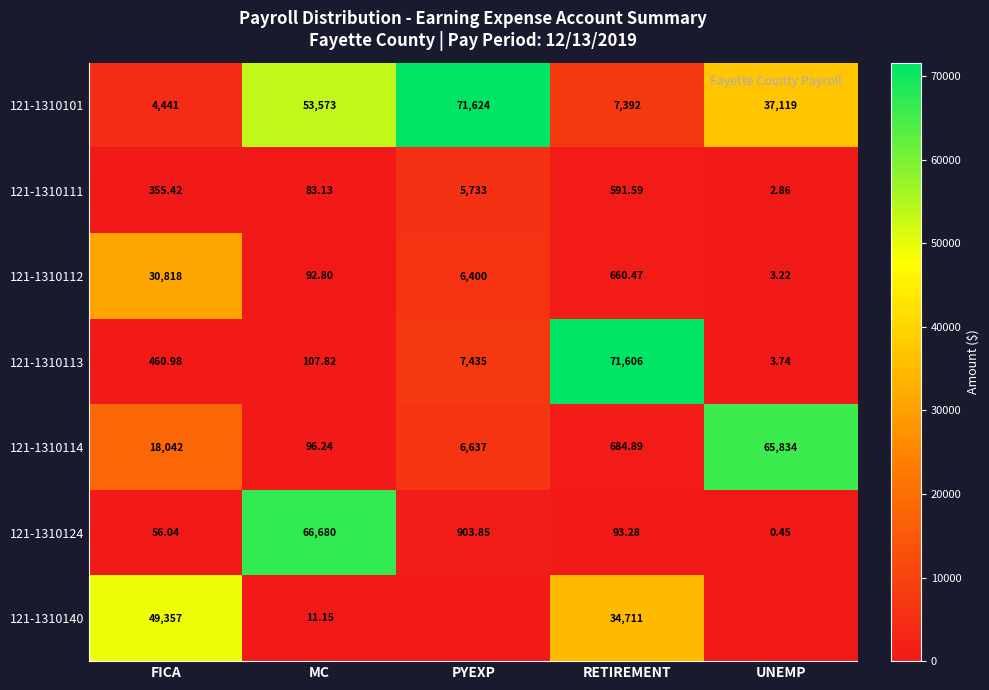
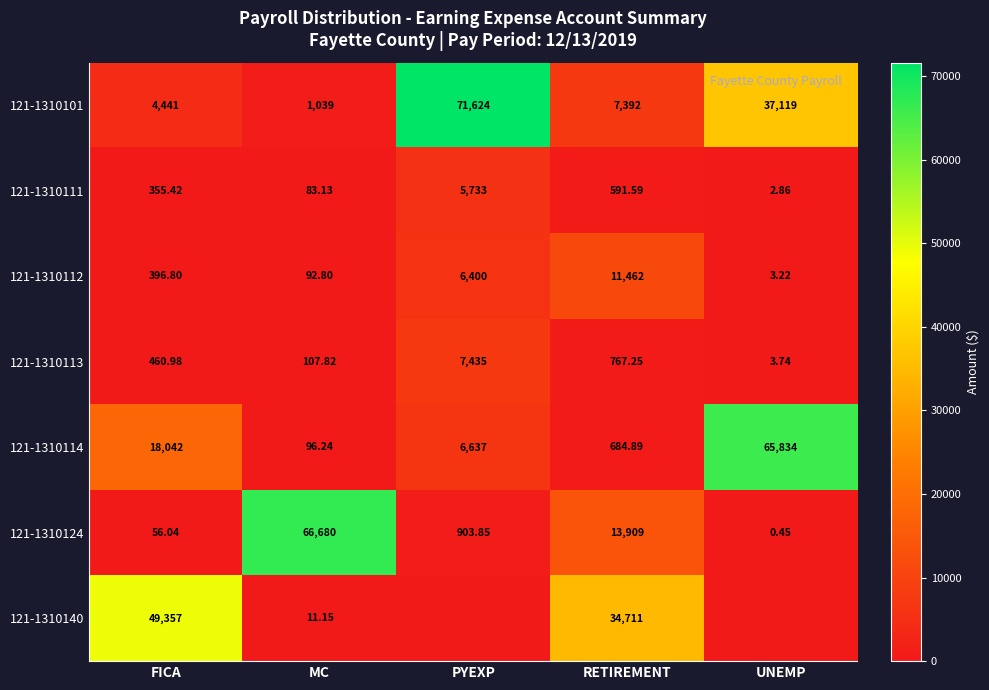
  {
    "121-1310101": {
      "FICA": "4,441",
-     "MC": "53,573",
+     "MC": "1,039",
      "PYEXP": "71,624",
      "RETIREMENT": "7,392"
    },
    "121-1310111": {
      "FICA": "355.42",
      "MC": "83.13",
      "PYEXP": "5,733",
      "RETIREMENT": "591.59",
      "UNEMP": "2.86"
    },
    "121-1310112": {
-     "FICA": "30,818",
+     "FICA": "396.80",
      "MC": "92.80",
      "PYEXP": "6,400",
-     "RETIREMENT": "660.47",
+     "RETIREMENT": "11,462",
      "UNEMP": "3.22"
    },
    "121-1310113": {
      "FICA": "460.98",
      "MC": "107.82",
      "PYEXP": "7,435",
-     "RETIREMENT": "71,606",
+     "RETIREMENT": "767.25",
      "UNEMP": "3.74"
    },
    "121-1310114": {
      "FICA": "18,042",
      "MC": "96.24",
      "PYEXP": "6,637",
      "RETIREMENT": "684.89",
      "UNEMP": "65,834"
    },
    "121-1310124": {
      "FICA": "56.04",
      "MC": "66,680",
      "PYEXP": "903.85",
-     "RETIREMENT": "93.28",
+     "RETIREMENT": "13,909",
      "UNEMP": "0.45"
    },
    "121-1310140": {
      "FICA": "49,357",
      "MC": "11.15",
      "RETIREMENT": "34,711"
    }
  }
